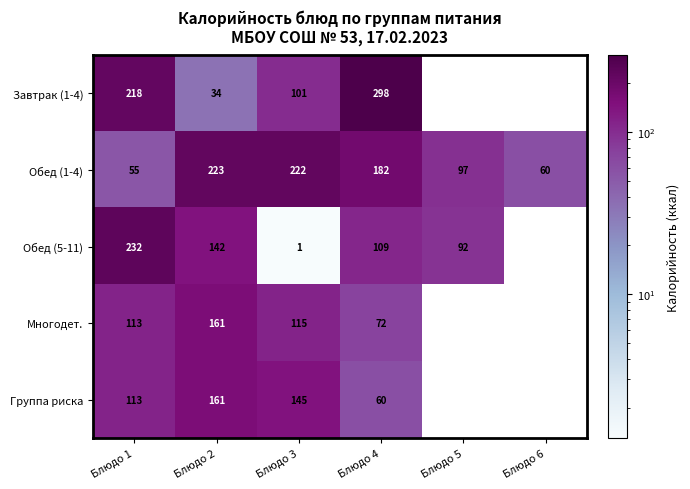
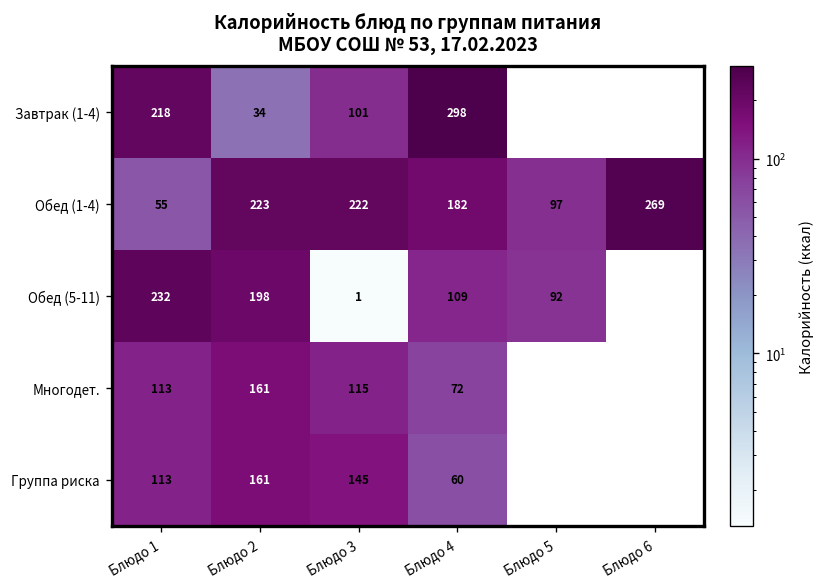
  {
    "Завтрак (1-4)": {
      "Блюдо 1": 218,
      "Блюдо 2": 34,
      "Блюдо 3": 101,
      "Блюдо 4": 298
    },
    "Обед (1-4)": {
      "Блюдо 1": 55,
      "Блюдо 2": 223,
      "Блюдо 3": 222,
      "Блюдо 4": 182,
      "Блюдо 5": 97,
-     "Блюдо 6": 60
+     "Блюдо 6": 269
    },
    "Обед (5-11)": {
      "Блюдо 1": 232,
-     "Блюдо 2": 142,
+     "Блюдо 2": 198,
      "Блюдо 3": 1,
      "Блюдо 4": 109,
      "Блюдо 5": 92
    },
    "Многодет.": {
      "Блюдо 1": 113,
      "Блюдо 2": 161,
      "Блюдо 3": 115,
      "Блюдо 4": 72
    },
    "Группа риска": {
      "Блюдо 1": 113,
      "Блюдо 2": 161,
      "Блюдо 3": 145,
      "Блюдо 4": 60
    }
  }
